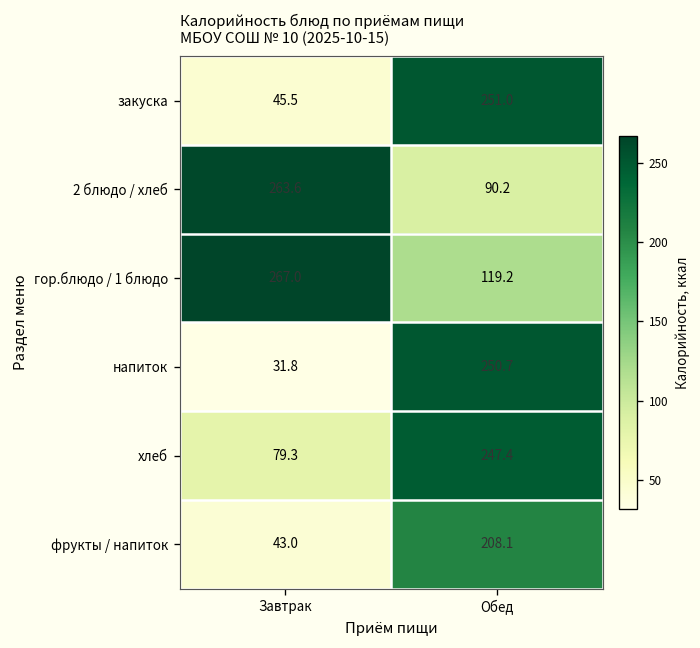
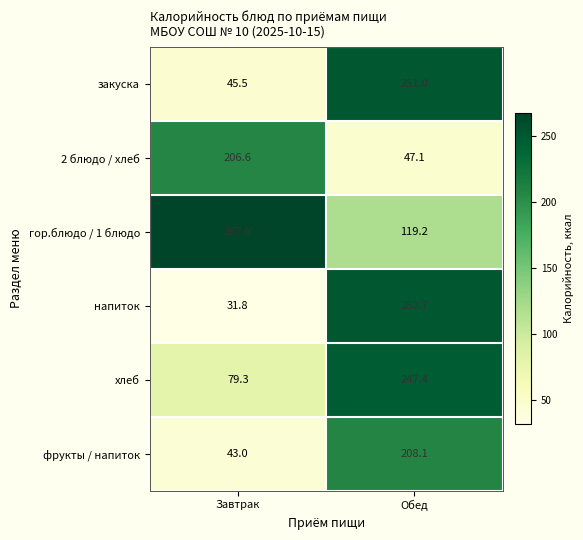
  {
    "закуска": {
      "Завтрак": 45.5,
      "Обед": 251.0
    },
    "2 блюдо / хлеб": {
-     "Завтрак": 263.6,
-     "Обед": 90.2
+     "Завтрак": 206.6,
+     "Обед": 47.1
    },
    "гор.блюдо / 1 блюдо": {
      "Завтрак": 267.0,
      "Обед": 119.2
    },
    "напиток": {
      "Завтрак": 31.8,
      "Обед": 250.7
    },
    "хлеб": {
      "Завтрак": 79.3,
      "Обед": 247.4
    },
    "фрукты / напиток": {
      "Завтрак": 43.0,
      "Обед": 208.1
    }
  }
